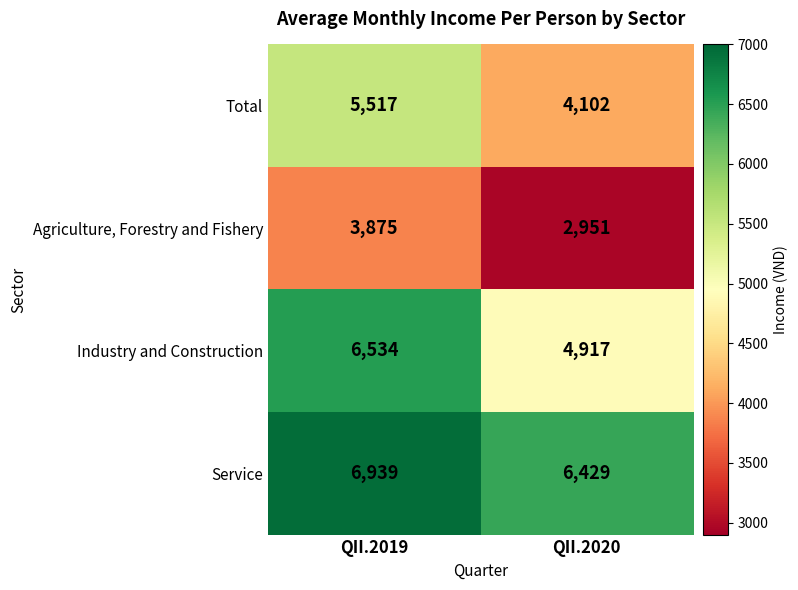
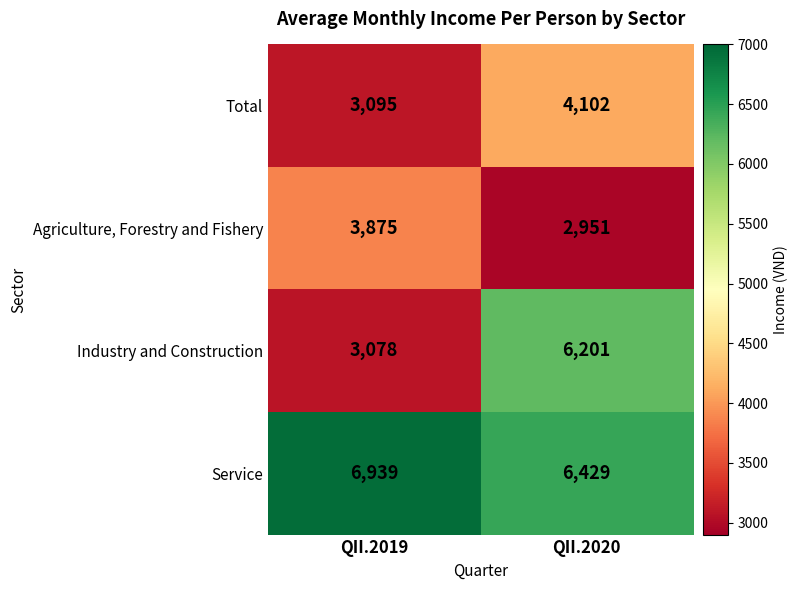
  {
    "Total": {
-     "QII.2019": "5,517",
+     "QII.2019": "3,095",
      "QII.2020": "4,102"
    },
    "Agriculture, Forestry and Fishery": {
      "QII.2019": "3,875",
      "QII.2020": "2,951"
    },
    "Industry and Construction": {
-     "QII.2019": "6,534",
-     "QII.2020": "4,917"
+     "QII.2019": "3,078",
+     "QII.2020": "6,201"
    },
    "Service": {
      "QII.2019": "6,939",
      "QII.2020": "6,429"
    }
  }
